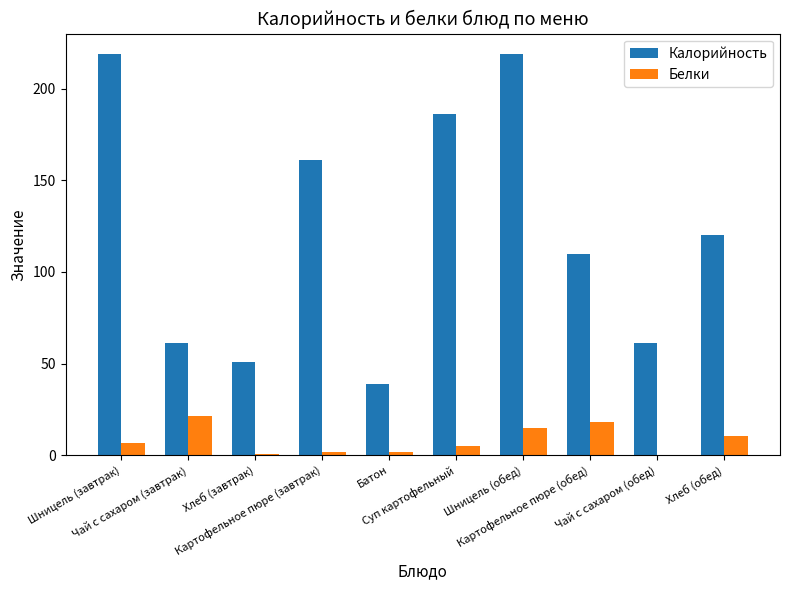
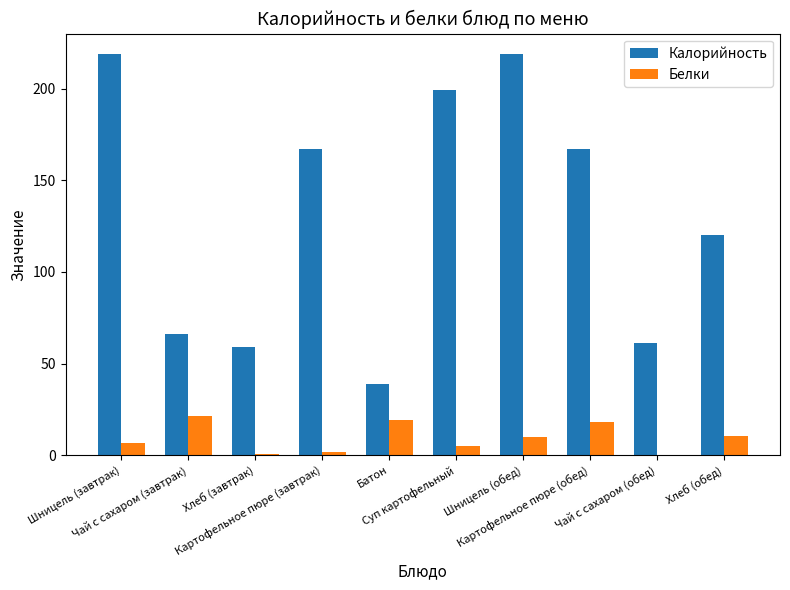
  {
    "Калорийность": {
      "Шницель (завтрак)": 219,
-     "Чай с сахаром (завтрак)": 61,
-     "Хлеб (завтрак)": 51,
-     "Картофельное пюре (завтрак)": 161,
+     "Чай с сахаром (завтрак)": 66,
+     "Хлеб (завтрак)": 59,
+     "Картофельное пюре (завтрак)": 167,
      "Батон": 39,
-     "Суп картофельный": 186,
+     "Суп картофельный": 199,
      "Шницель (обед)": 219,
-     "Картофельное пюре (обед)": 110,
+     "Картофельное пюре (обед)": 167,
      "Чай с сахаром (обед)": 61,
      "Хлеб (обед)": 120
    },
    "Белки": {
      "Шницель (завтрак)": 7,
      "Чай с сахаром (завтрак)": 22,
      "Картофельное пюре (завтрак)": 2,
-     "Батон": 2,
+     "Батон": 19,
      "Суп картофельный": 5,
-     "Шницель (обед)": 15,
+     "Шницель (обед)": 10,
      "Картофельное пюре (обед)": 18,
      "Чай с сахаром (обед)": 0,
      "Хлеб (обед)": 11
    }
  }
